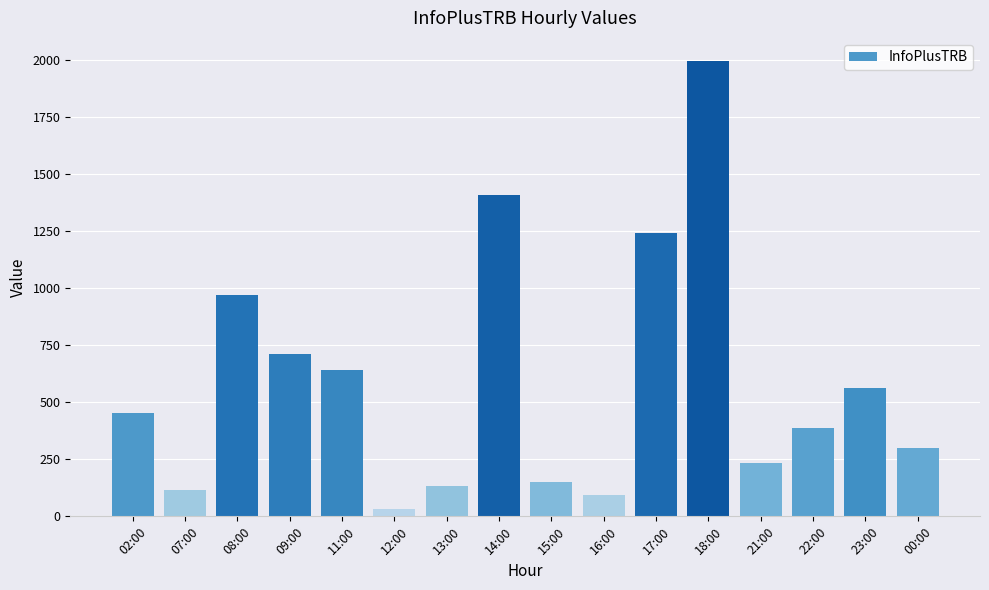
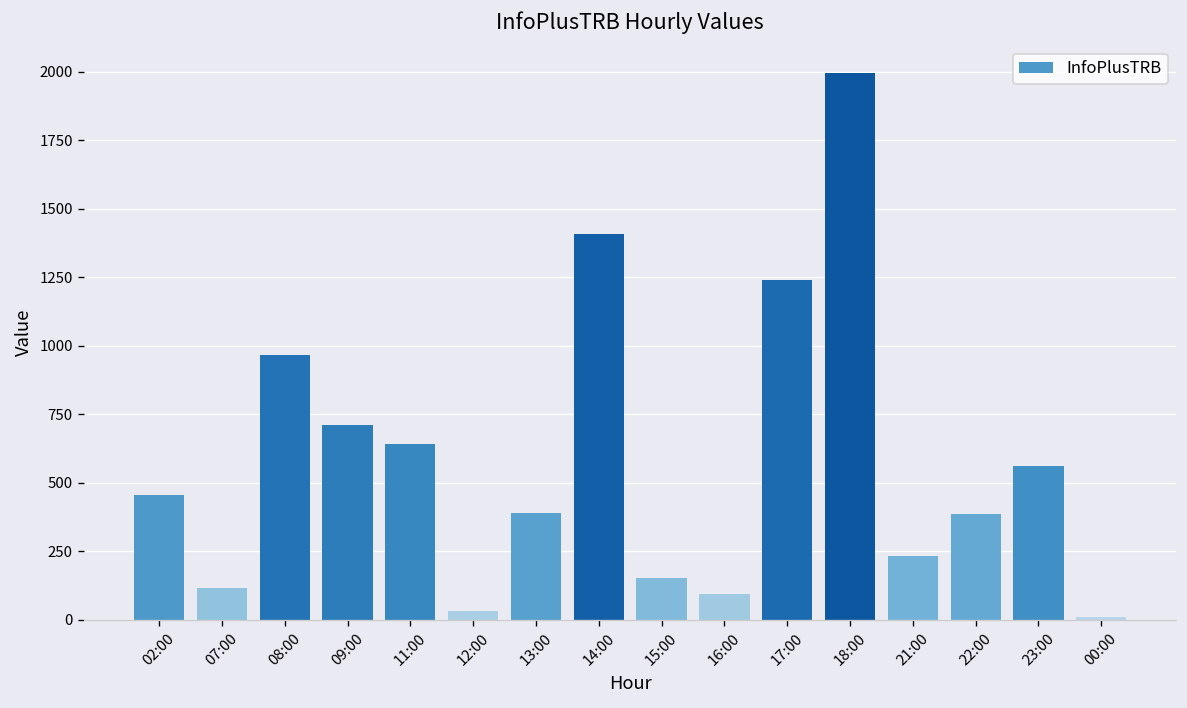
  {
    "02:00": 450,
    "07:00": 120,
    "08:00": 970,
    "09:00": 710,
    "11:00": 640,
    "12:00": 30,
-   "13:00": 130,
+   "13:00": 390,
    "14:00": 1410,
    "15:00": 150,
    "16:00": 100,
    "17:00": 1240,
    "18:00": 2000,
    "21:00": 230,
    "22:00": 390,
    "23:00": 560,
-   "00:00": 300
+   "00:00": 10
  }
